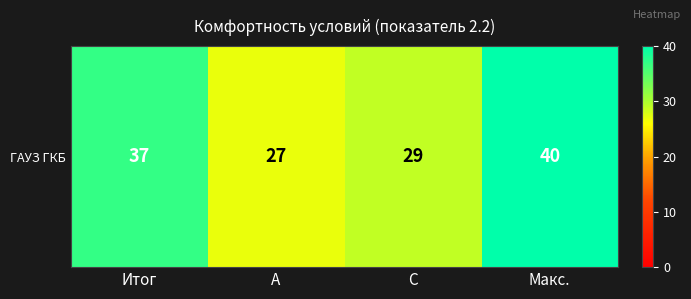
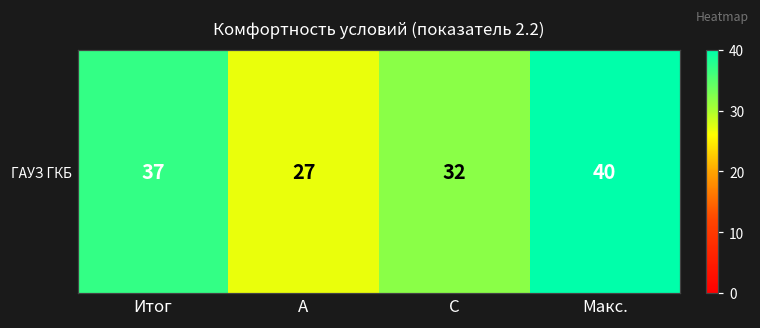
  {
    "ГАУЗ ГКБ": {
      "Итог": 37,
      "А": 27,
-     "С": 29,
+     "С": 32,
      "Макс.": 40
    }
  }
